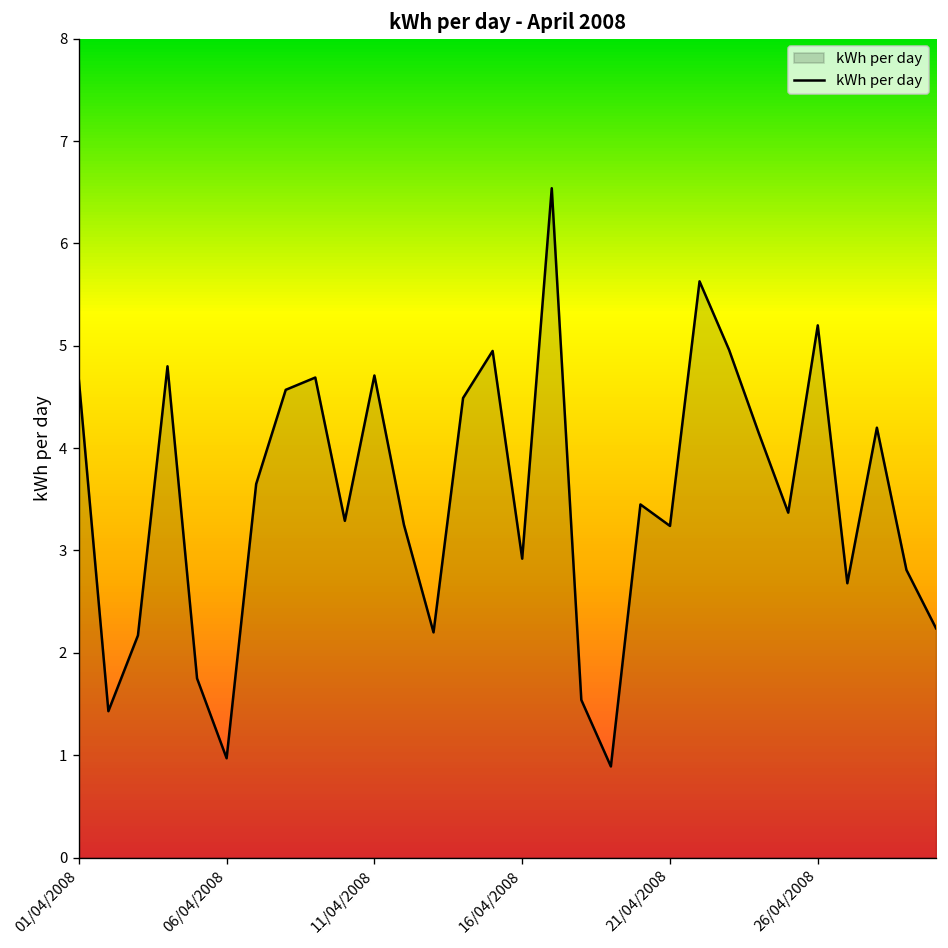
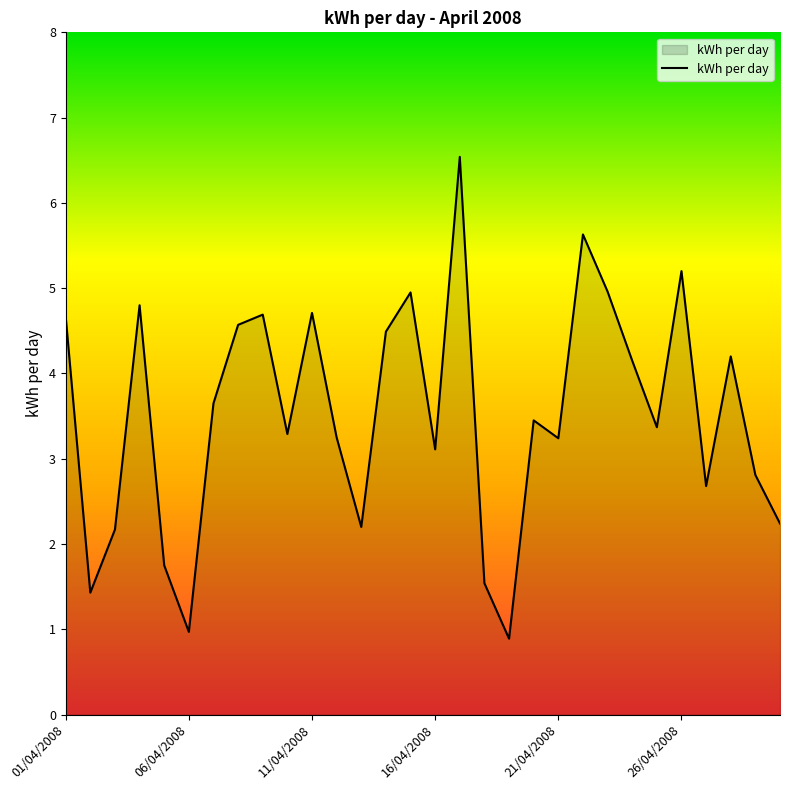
  {
    "01/04/2008": 4.7,
    "06/04/2008": 1.0,
    "11/04/2008": 4.7,
-   "16/04/2008": 2.9,
+   "16/04/2008": 3.1,
    "21/04/2008": 3.2,
    "26/04/2008": 5.2
  }
